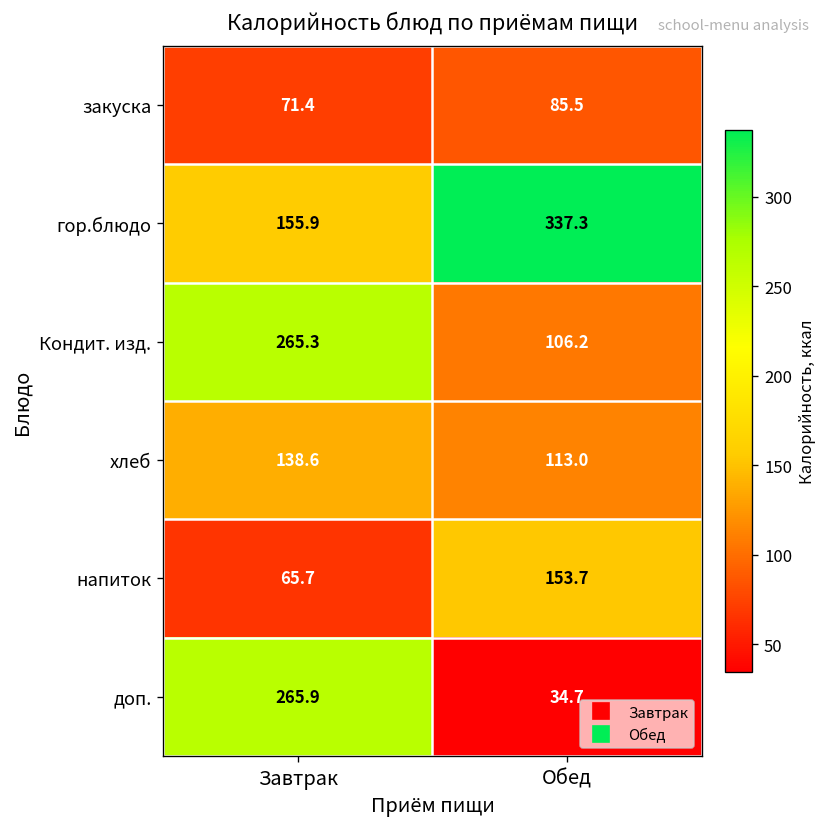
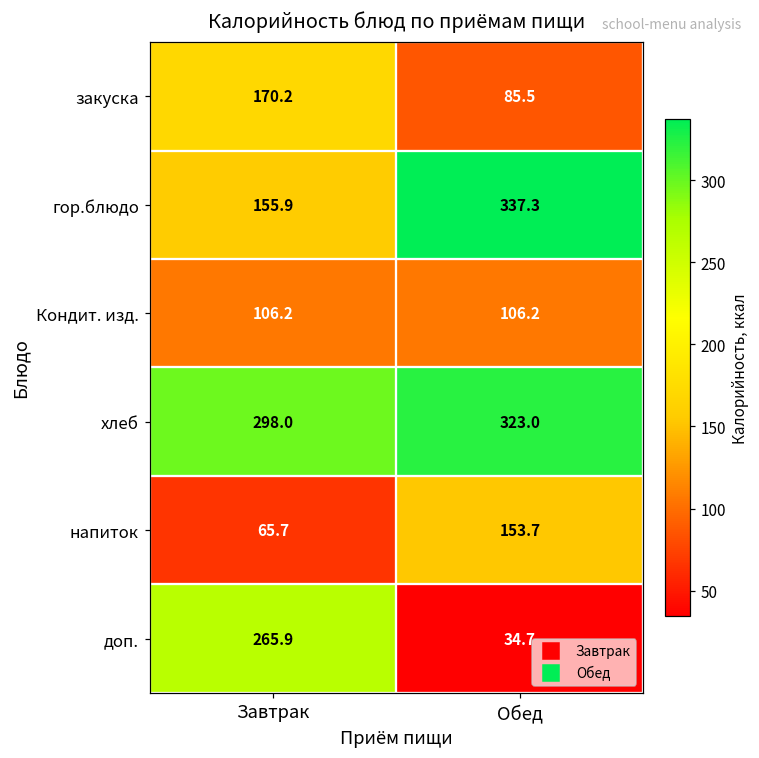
  {
    "закуска": {
-     "Завтрак": 71.4,
+     "Завтрак": 170.2,
      "Обед": 85.5
    },
    "гор.блюдо": {
      "Завтрак": 155.9,
      "Обед": 337.3
    },
    "Кондит. изд.": {
-     "Завтрак": 265.3,
+     "Завтрак": 106.2,
      "Обед": 106.2
    },
    "хлеб": {
-     "Завтрак": 138.6,
-     "Обед": 113.0
+     "Завтрак": 298.0,
+     "Обед": 323.0
    },
    "напиток": {
      "Завтрак": 65.7,
      "Обед": 153.7
    },
    "доп.": {
      "Завтрак": 265.9
    }
  }
